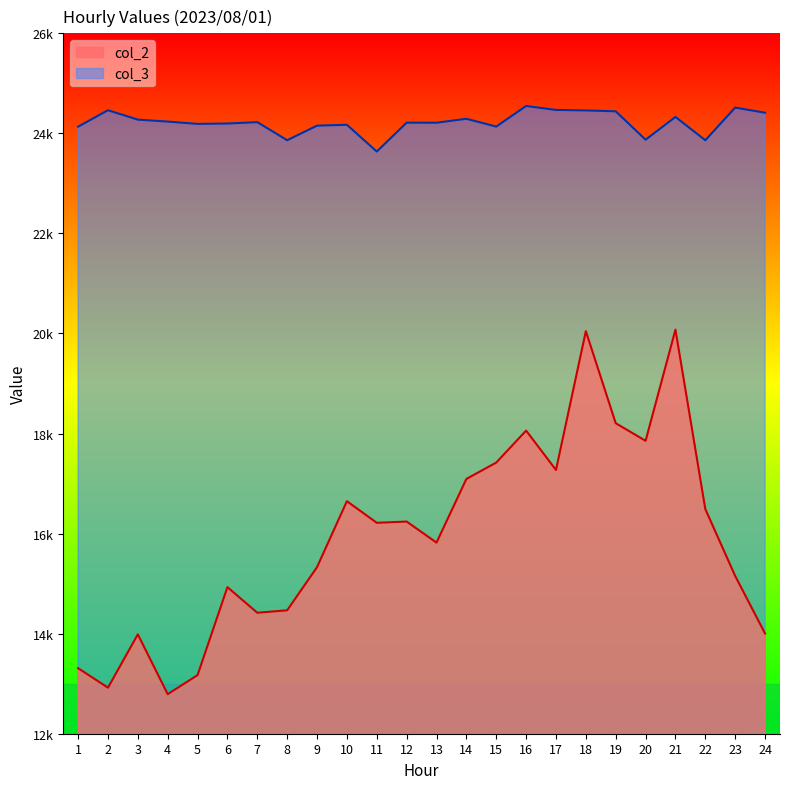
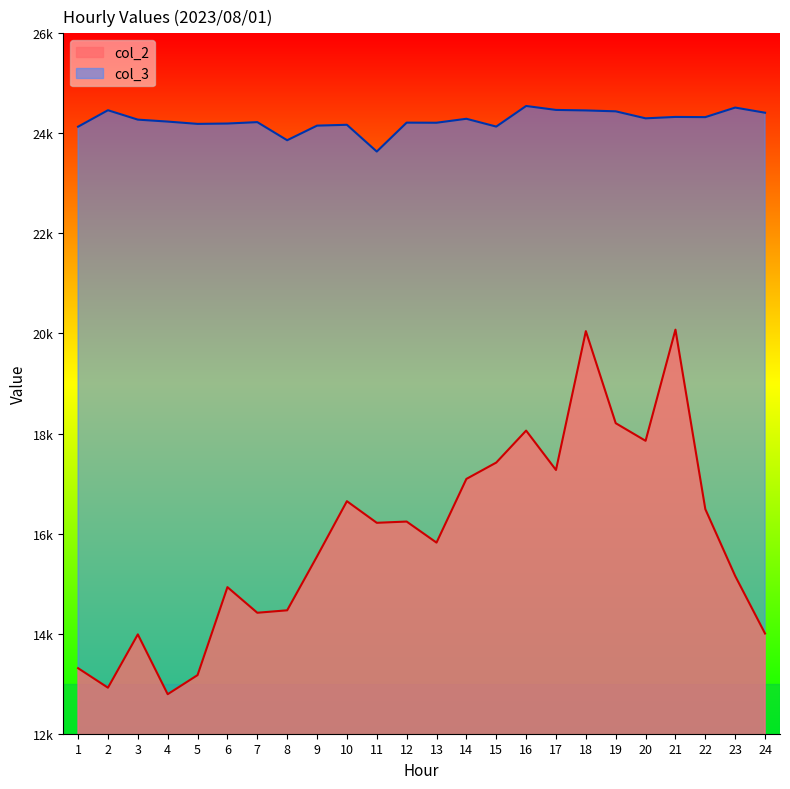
  {
    "col_2": {
      "1": 13300,
      "3": 14000,
      "5": 13200,
      "6": 14900,
      "7": 14400,
      "8": 14500,
-     "9": 15300,
+     "9": 15500,
      "10": 16600,
      "11": 16200,
      "12": 16200,
      "13": 15800,
      "14": 17100,
      "15": 17400,
      "16": 18100,
      "17": 17300,
      "18": 20000,
      "19": 18200,
      "20": 17900,
      "21": 20100,
      "22": 16500,
      "23": 15200,
      "24": 14000
    },
    "col_3": {
      "1": 24100,
      "2": 24500,
      "3": 24300,
      "4": 24200,
      "5": 24200,
      "6": 24200,
      "7": 24200,
      "8": 23900,
      "9": 24200,
      "10": 24200,
      "11": 23600,
      "12": 24200,
      "13": 24200,
      "14": 24300,
      "15": 24100,
      "16": 24500,
      "17": 24500,
      "18": 24500,
      "19": 24400,
-     "20": 23900,
+     "20": 24300,
      "21": 24300,
-     "22": 23900,
+     "22": 24300,
      "23": 24500,
      "24": 24400
    }
  }
